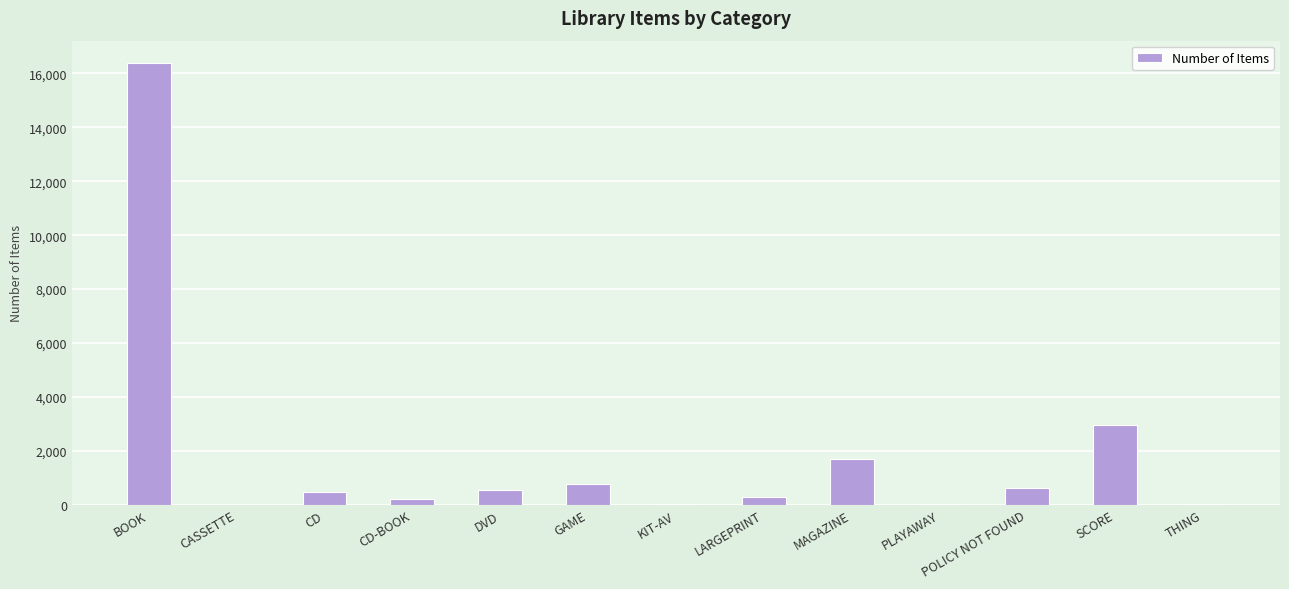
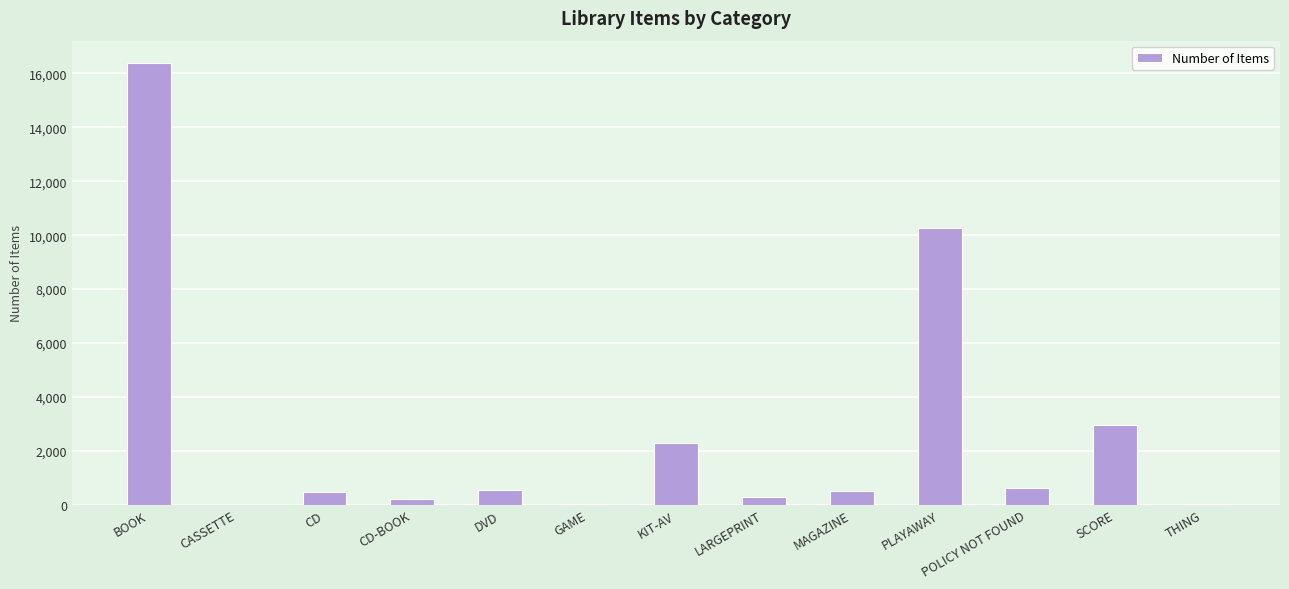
  {
    "BOOK": "16,400",
    "CD": "500",
    "CD-BOOK": "200",
    "DVD": "500",
-   "GAME": "800",
-   "KIT-AV": "0",
+   "GAME": "0",
+   "KIT-AV": "2,300",
    "LARGEPRINT": "300",
-   "MAGAZINE": "1,700",
-   "PLAYAWAY": "0",
+   "MAGAZINE": "500",
+   "PLAYAWAY": "10,300",
    "POLICY NOT FOUND": "600",
    "SCORE": "3,000"
  }
